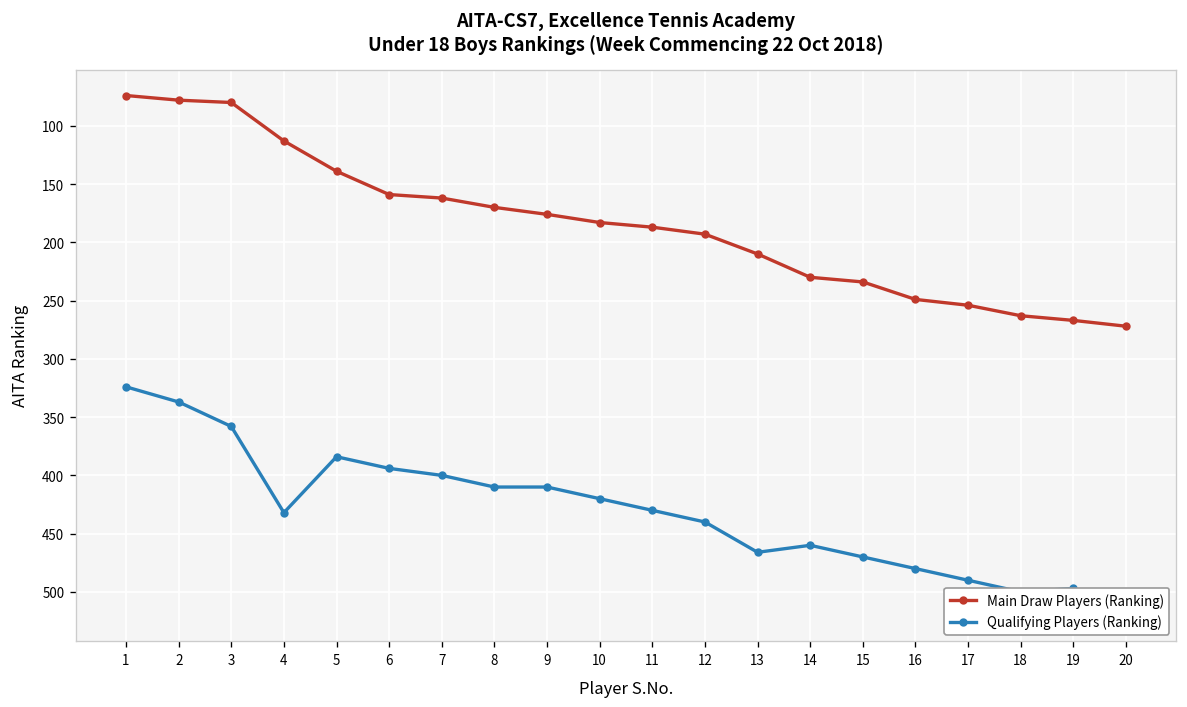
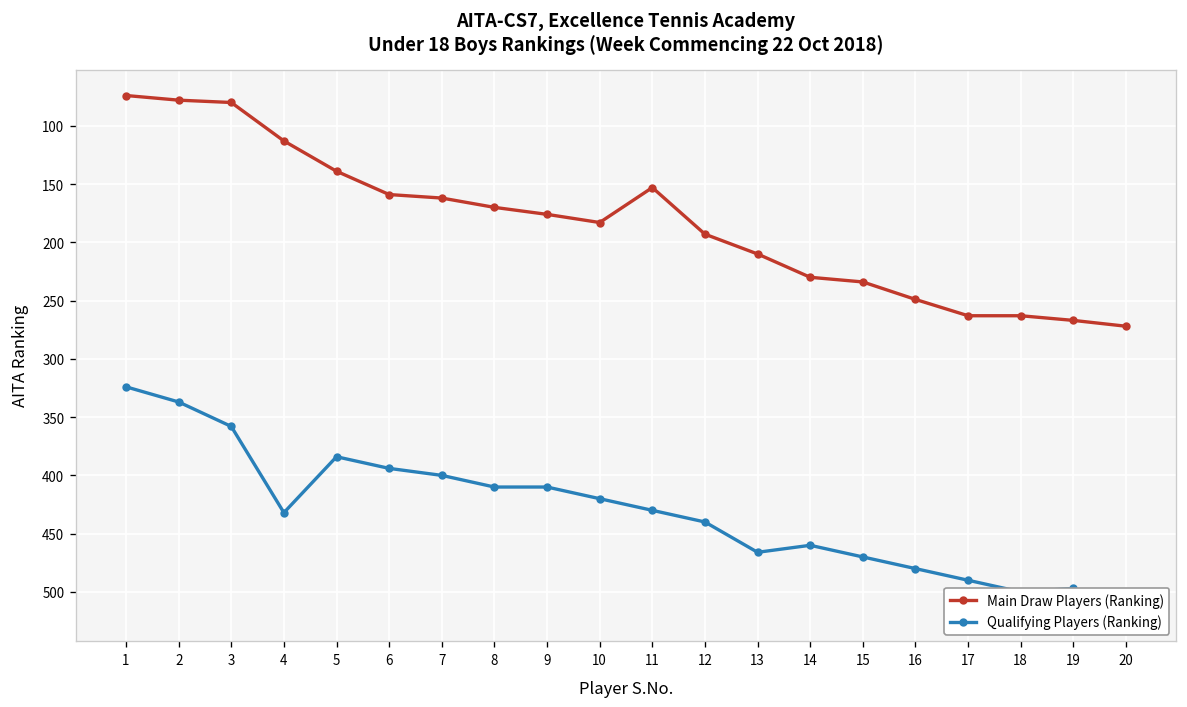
  {
    "Main Draw Players (Ranking)": {
      "1": 70,
      "2": 80,
      "3": 80,
      "4": 110,
      "5": 140,
      "6": 160,
      "7": 160,
      "8": 170,
      "9": 180,
      "10": 180,
-     "11": 190,
+     "11": 150,
      "12": 190,
      "13": 210,
      "14": 230,
      "15": 230,
      "16": 250,
-     "17": 250,
+     "17": 260,
      "18": 260,
      "19": 270,
      "20": 270
    },
    "Qualifying Players (Ranking)": {
      "1": 320,
      "2": 340,
      "3": 360,
      "4": 430,
      "5": 380,
      "6": 390,
      "7": 400,
      "8": 410,
      "9": 410,
      "10": 420,
      "11": 430,
      "12": 440,
      "13": 470,
      "14": 460,
      "15": 470,
      "16": 480,
      "17": 490,
      "19": 500
    }
  }
